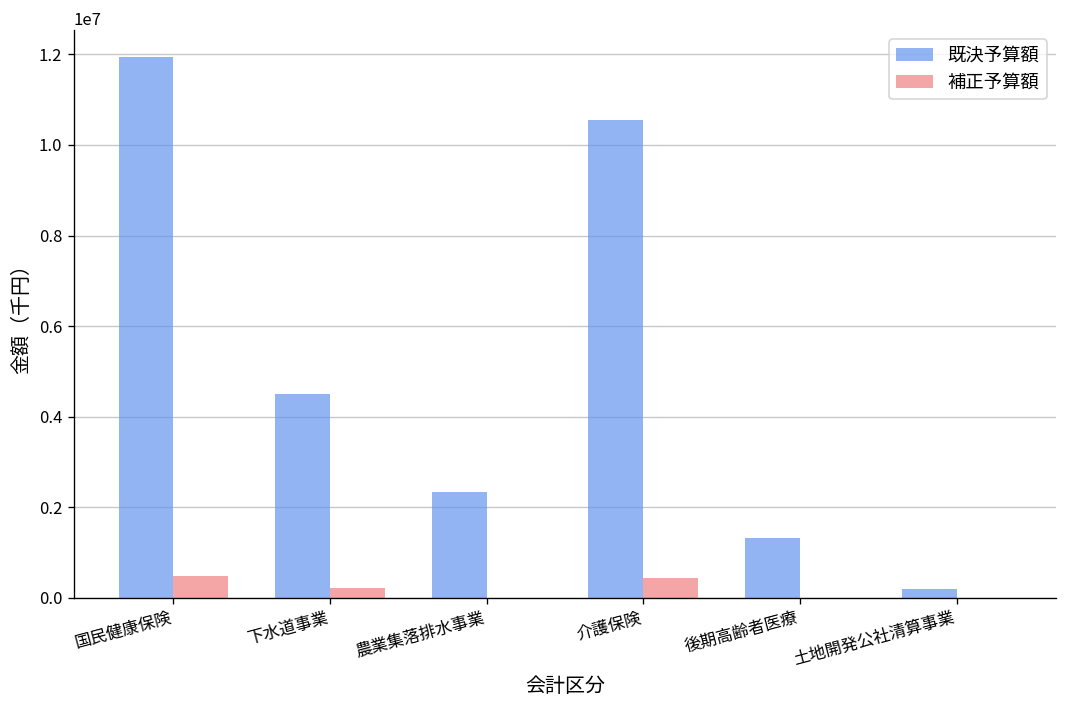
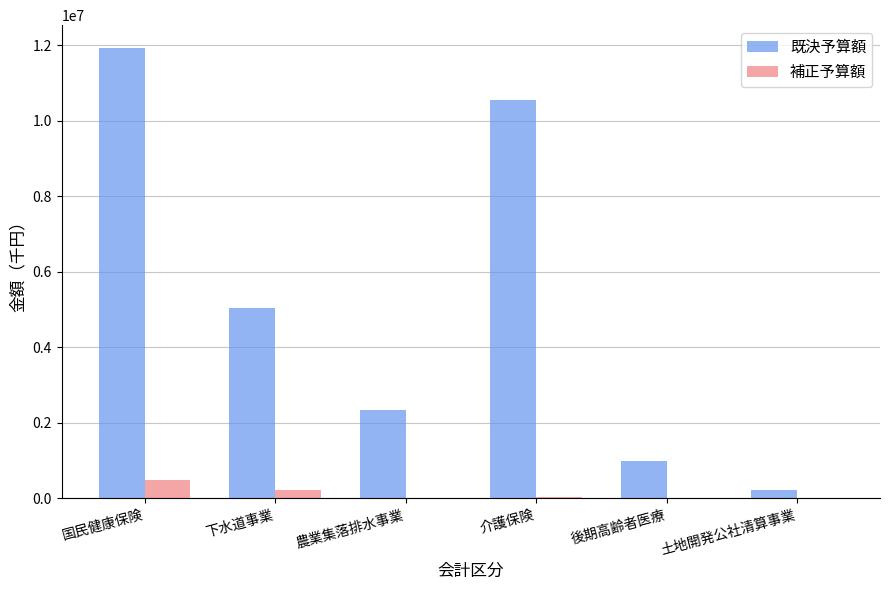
  {
    "既決予算額": {
      "国民健康保険": 11900000,
-     "下水道事業": 4500000,
+     "下水道事業": 5000000,
      "農業集落排水事業": 2300000,
      "介護保険": 10600000,
-     "後期高齢者医療": 1300000,
+     "後期高齢者医療": 1000000,
      "土地開発公社清算事業": 200000
    },
    "補正予算額": {
      "国民健康保険": 500000,
      "下水道事業": 200000,
-     "介護保険": 400000,
+     "介護保険": 0,
      "後期高齢者医療": 0,
      "土地開発公社清算事業": 0
    }
  }
